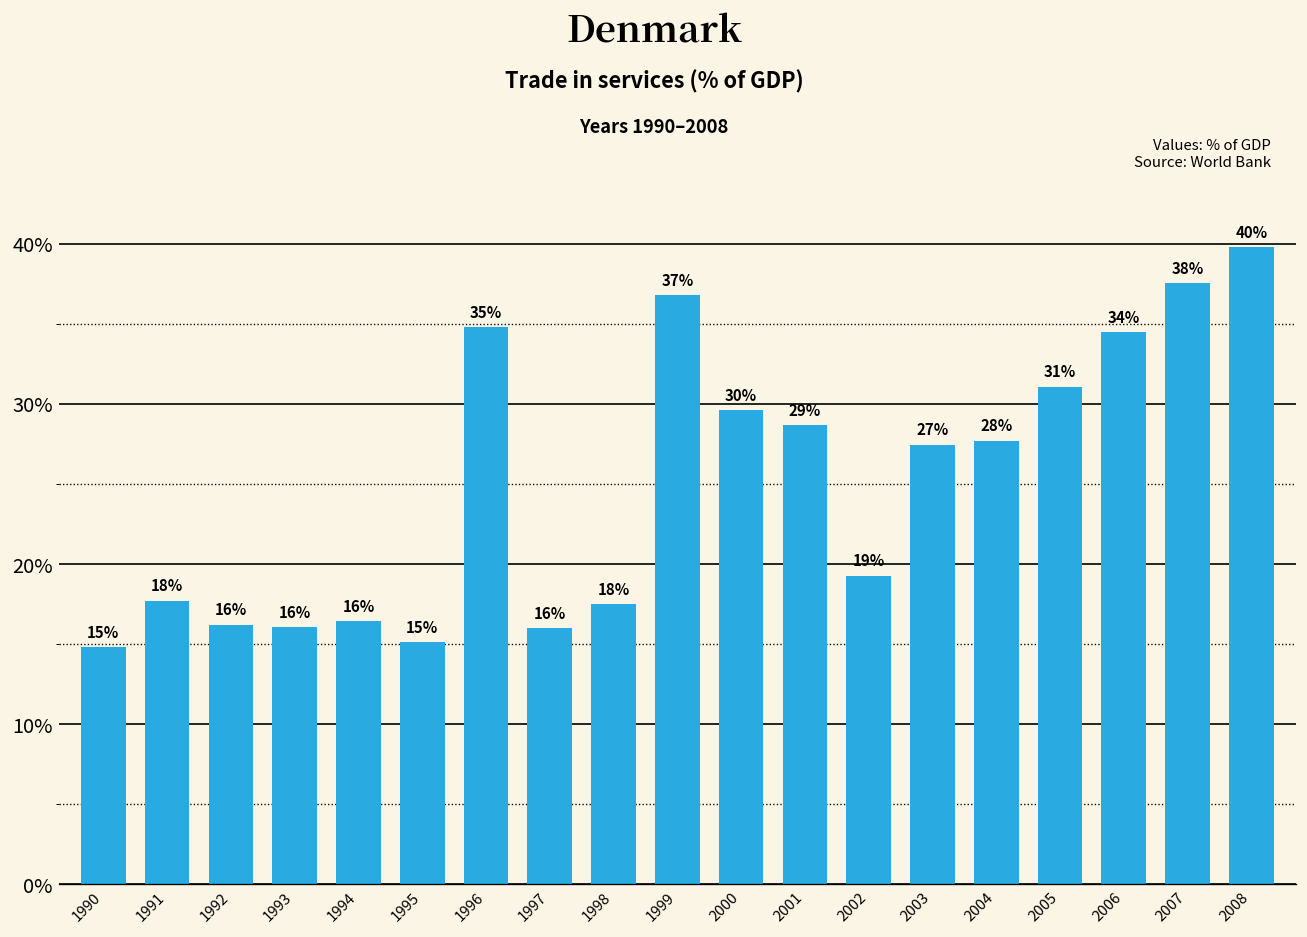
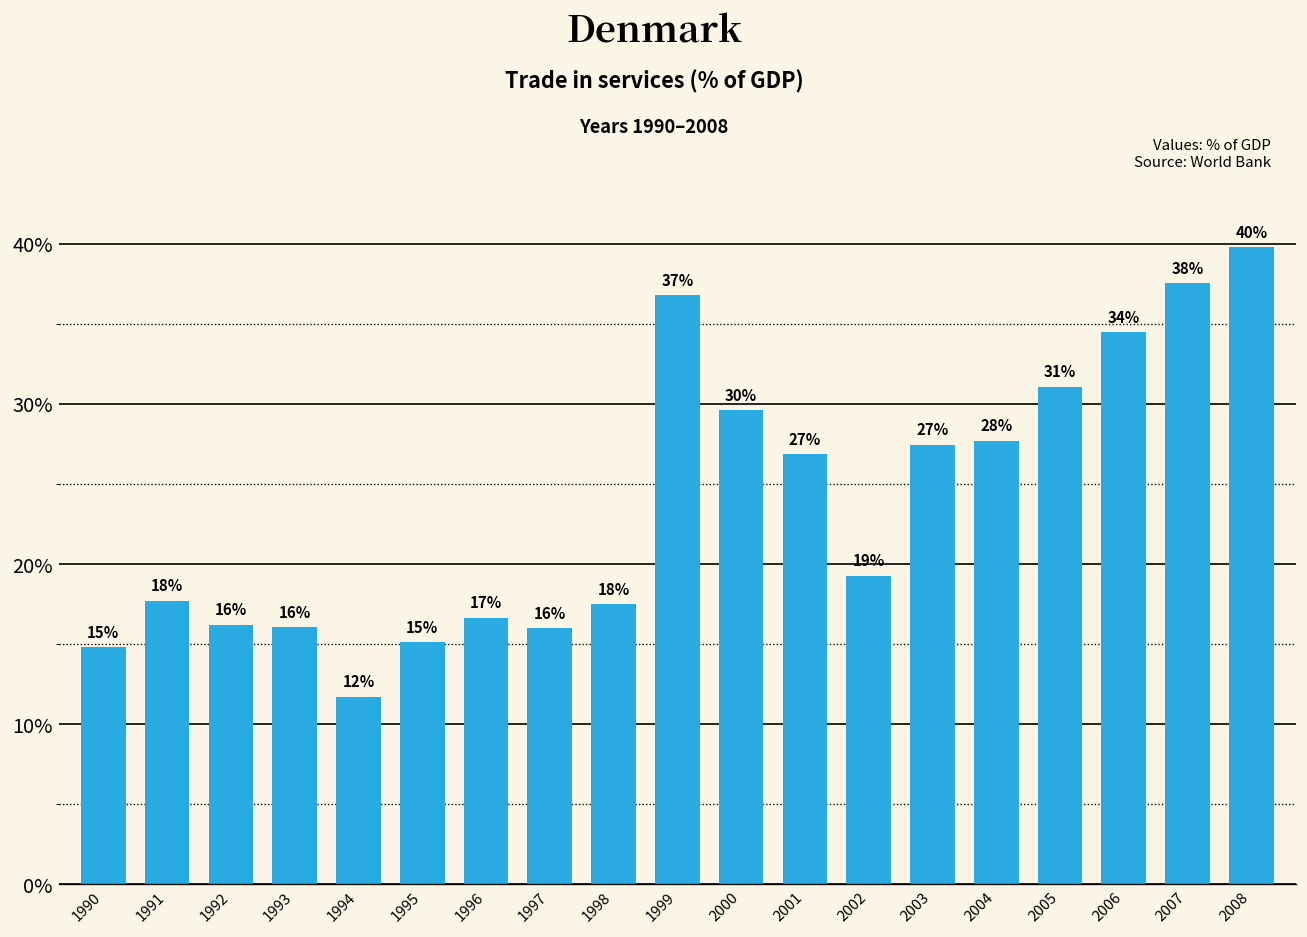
  {
    "1990": "15%",
    "1991": "18%",
    "1992": "16%",
    "1993": "16%",
-   "1994": "16%",
+   "1994": "12%",
    "1995": "15%",
-   "1996": "35%",
+   "1996": "17%",
    "1997": "16%",
    "1998": "18%",
    "1999": "37%",
    "2000": "30%",
-   "2001": "29%",
+   "2001": "27%",
    "2002": "19%",
    "2003": "27%",
    "2004": "28%",
    "2005": "31%",
    "2006": "34%",
    "2007": "38%",
    "2008": "40%"
  }
